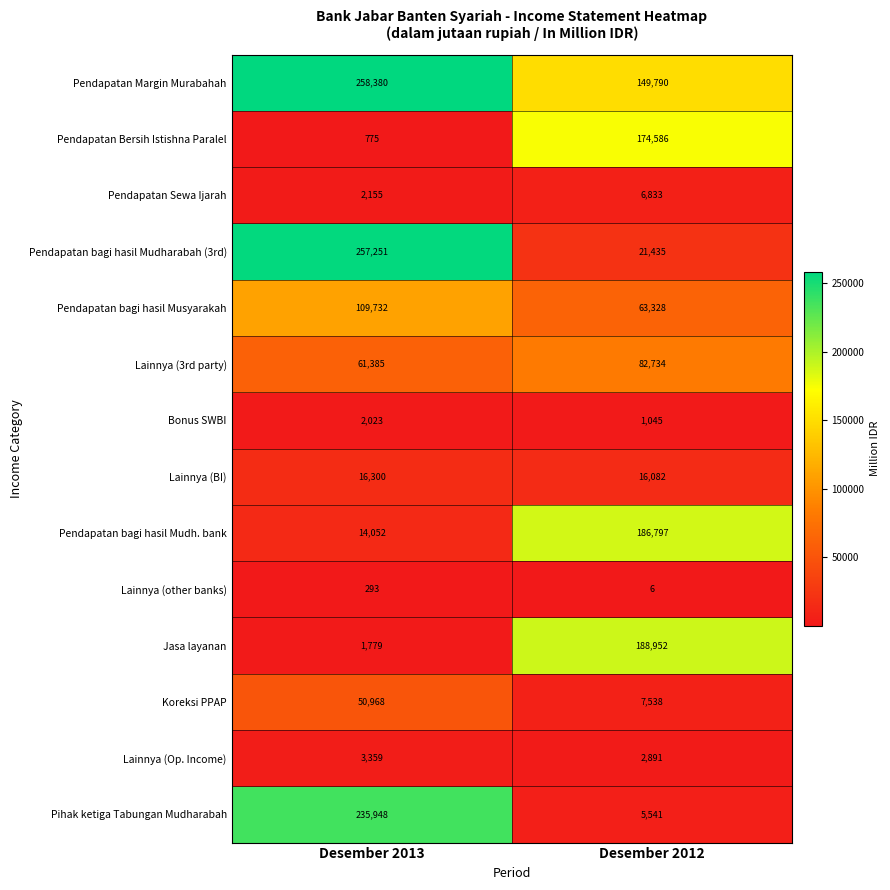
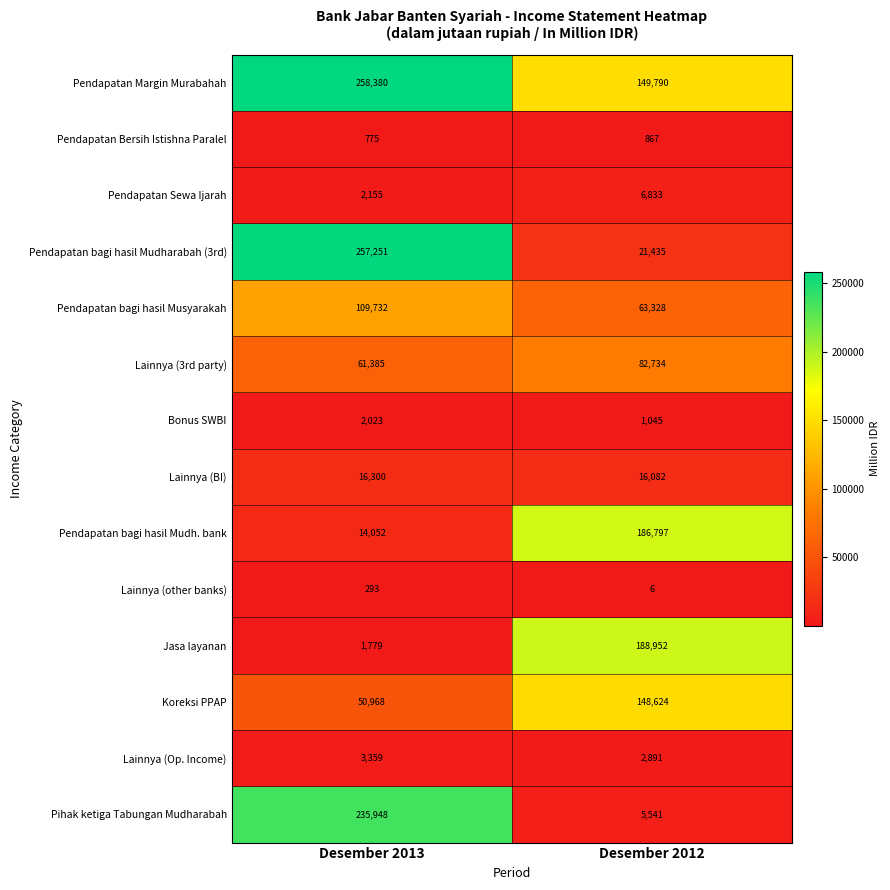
  {
    "Pendapatan Margin Murabahah": {
      "Desember 2013": "258,380",
      "Desember 2012": "149,790"
    },
    "Pendapatan Bersih Istishna Paralel": {
      "Desember 2013": "775",
-     "Desember 2012": "174,586"
+     "Desember 2012": "867"
    },
    "Pendapatan Sewa Ijarah": {
      "Desember 2013": "2,155",
      "Desember 2012": "6,833"
    },
    "Pendapatan bagi hasil Mudharabah (3rd)": {
      "Desember 2013": "257,251",
      "Desember 2012": "21,435"
    },
    "Pendapatan bagi hasil Musyarakah": {
      "Desember 2013": "109,732",
      "Desember 2012": "63,328"
    },
    "Lainnya (3rd party)": {
      "Desember 2013": "61,385",
      "Desember 2012": "82,734"
    },
    "Bonus SWBI": {
      "Desember 2013": "2,023",
      "Desember 2012": "1,045"
    },
    "Lainnya (BI)": {
      "Desember 2013": "16,300",
      "Desember 2012": "16,082"
    },
    "Pendapatan bagi hasil Mudh. bank": {
      "Desember 2013": "14,052",
      "Desember 2012": "186,797"
    },
    "Lainnya (other banks)": {
      "Desember 2013": "293",
      "Desember 2012": "6"
    },
    "Jasa layanan": {
      "Desember 2013": "1,779",
      "Desember 2012": "188,952"
    },
    "Koreksi PPAP": {
      "Desember 2013": "50,968",
-     "Desember 2012": "7,538"
+     "Desember 2012": "148,624"
    },
    "Lainnya (Op. Income)": {
      "Desember 2013": "3,359",
      "Desember 2012": "2,891"
    },
    "Pihak ketiga Tabungan Mudharabah": {
      "Desember 2013": "235,948",
      "Desember 2012": "5,541"
    }
  }
